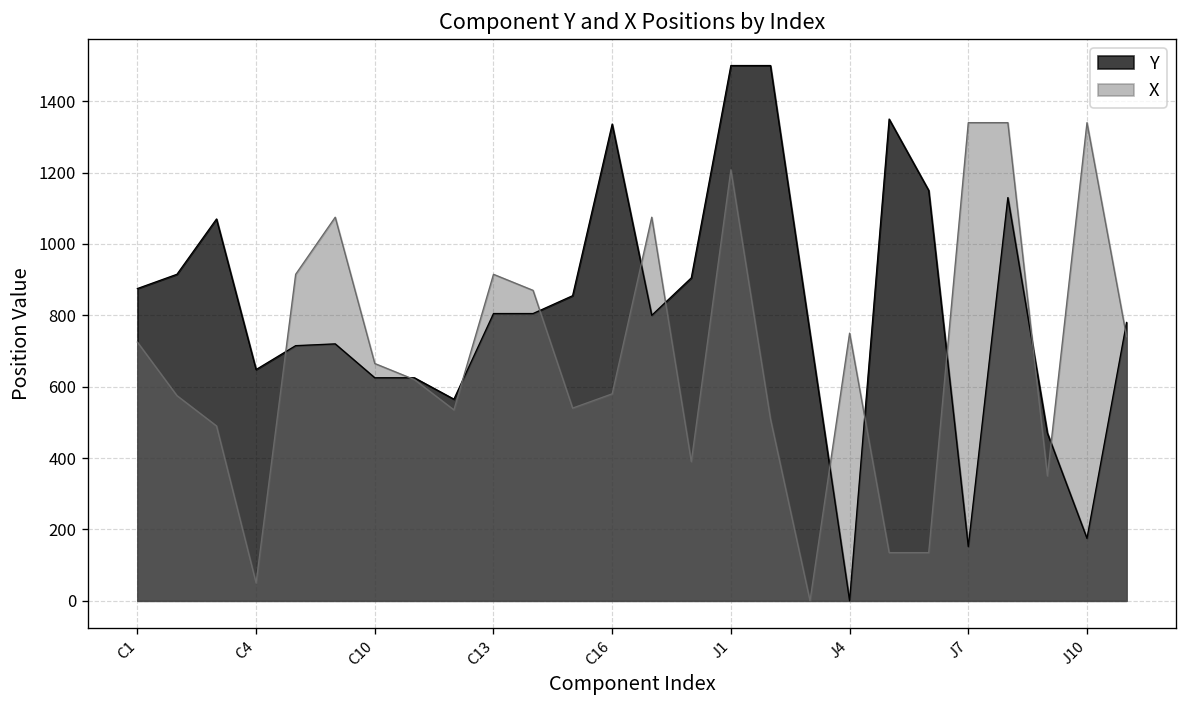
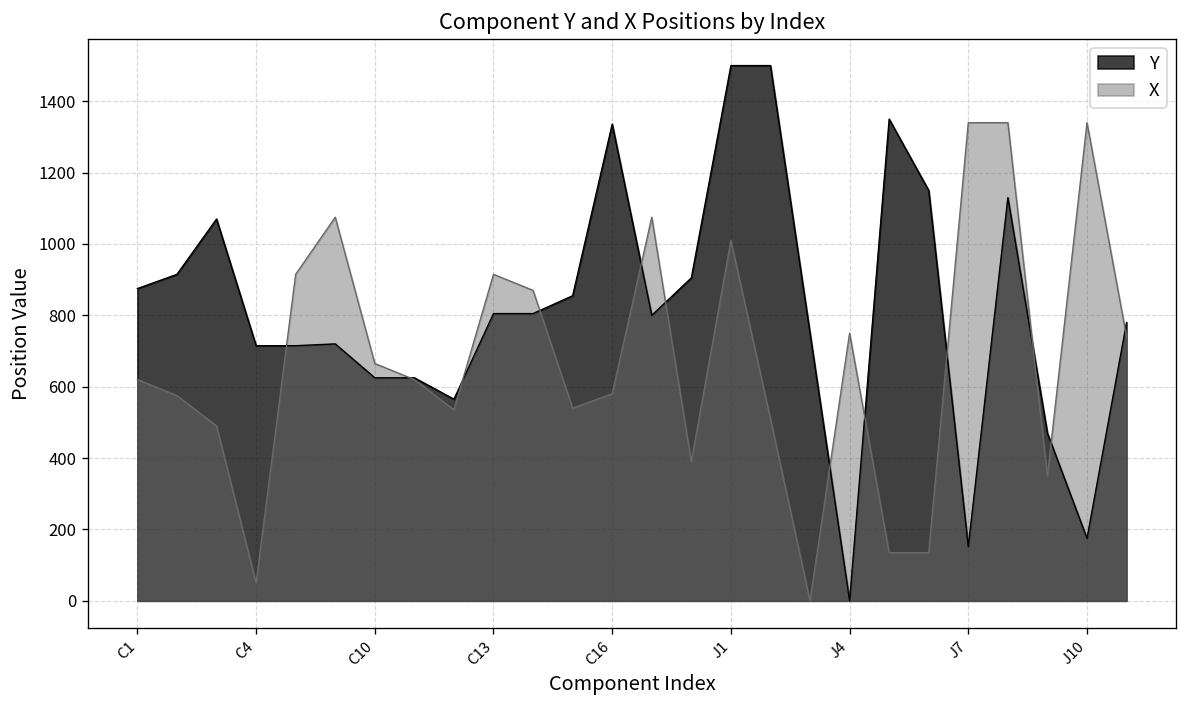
  {
    "Y": {
      "C1": 880,
-     "C4": 650,
+     "C4": 720,
      "C10": 630,
      "C13": 810,
      "C16": 1340,
      "J1": 1500,
      "J4": 0,
      "J7": 150,
      "J10": 180
    },
    "X": {
-     "C1": 730,
+     "C1": 620,
      "C4": 50,
      "C10": 670,
      "C13": 920,
      "C16": 580,
-     "J1": 1210,
+     "J1": 1010,
      "J4": 750,
      "J7": 1340,
      "J10": 1340
    }
  }
